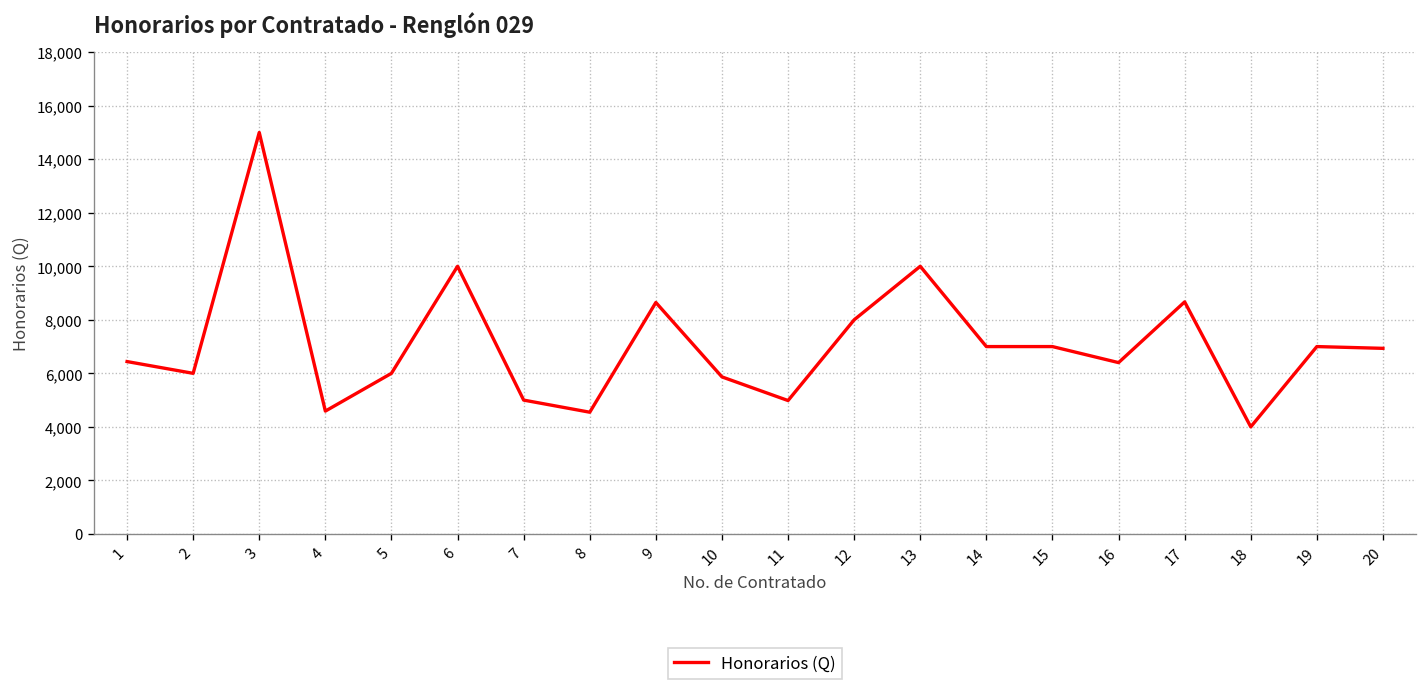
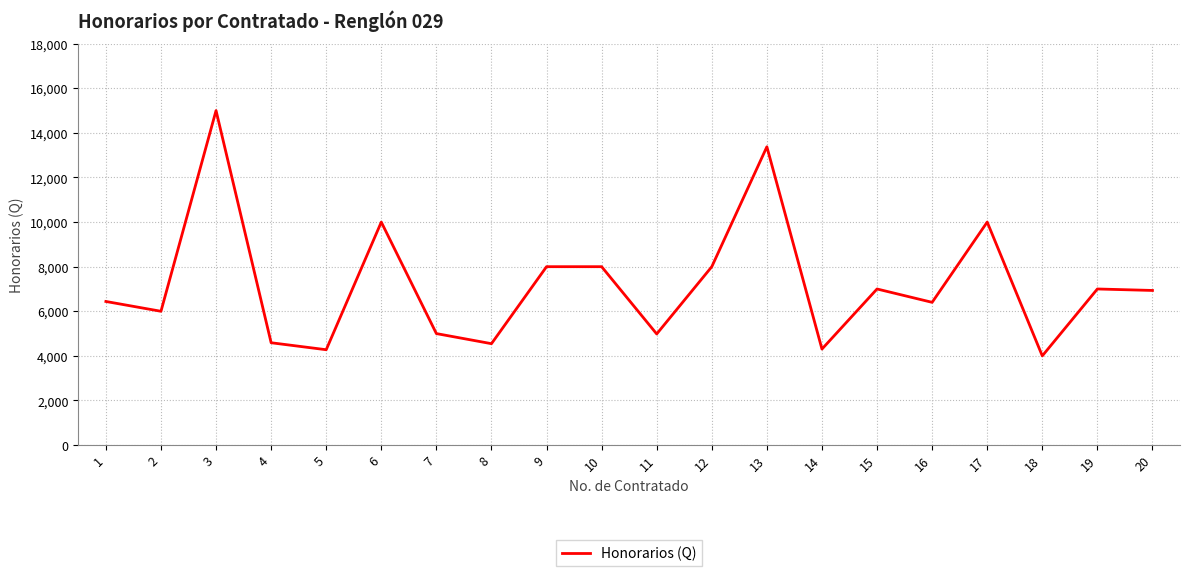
  {
    "1": "6,400",
    "2": "6,000",
    "3": "15,000",
    "4": "4,600",
-   "5": "6,000",
+   "5": "4,300",
    "6": "10,000",
    "7": "5,000",
    "8": "4,500",
-   "9": "8,600",
-   "10": "5,900",
+   "9": "8,000",
+   "10": "8,000",
    "11": "5,000",
    "12": "8,000",
-   "13": "10,000",
-   "14": "7,000",
+   "13": "13,400",
+   "14": "4,300",
    "15": "7,000",
    "16": "6,400",
-   "17": "8,700",
+   "17": "10,000",
    "18": "4,000",
    "19": "7,000",
    "20": "6,900"
  }
